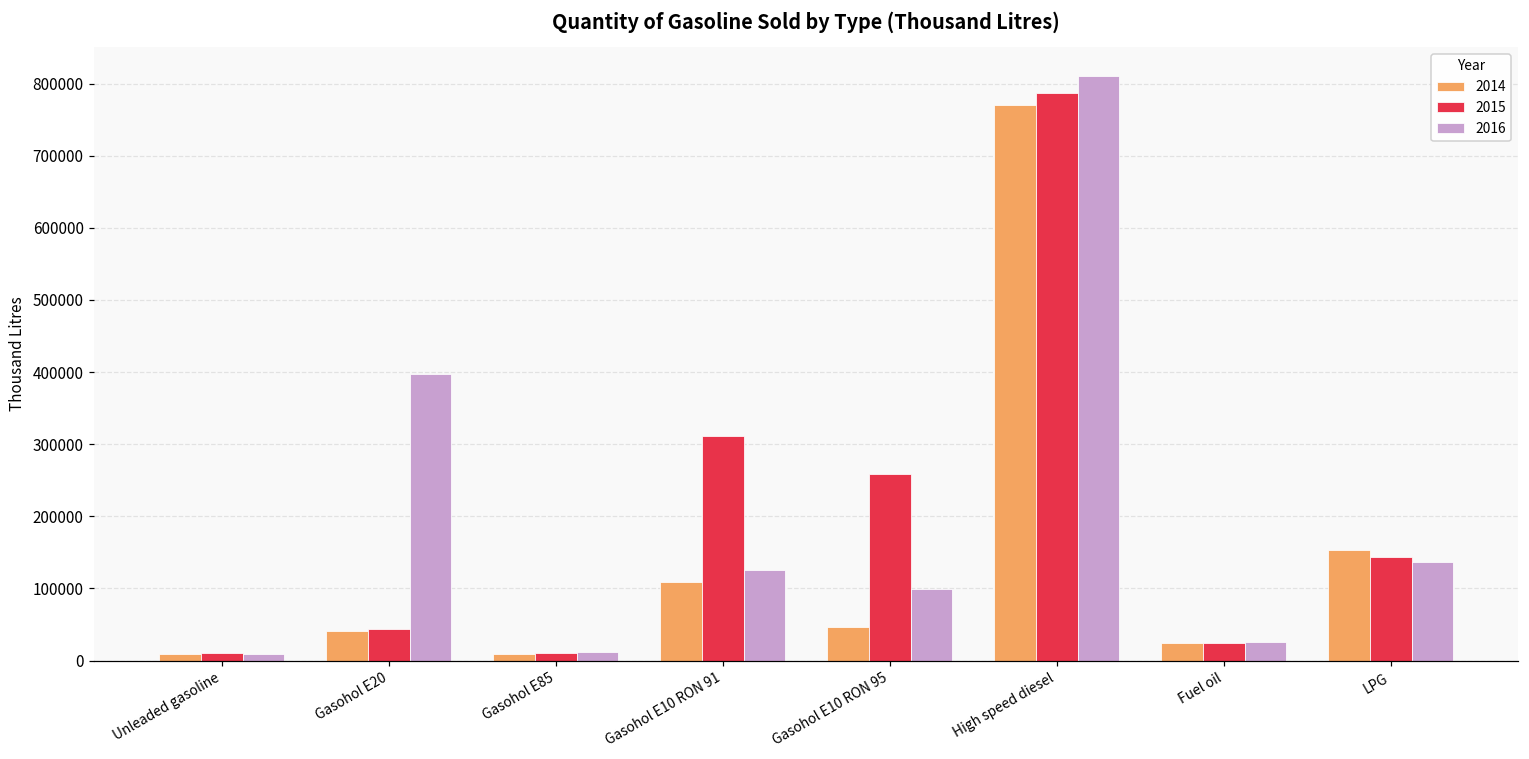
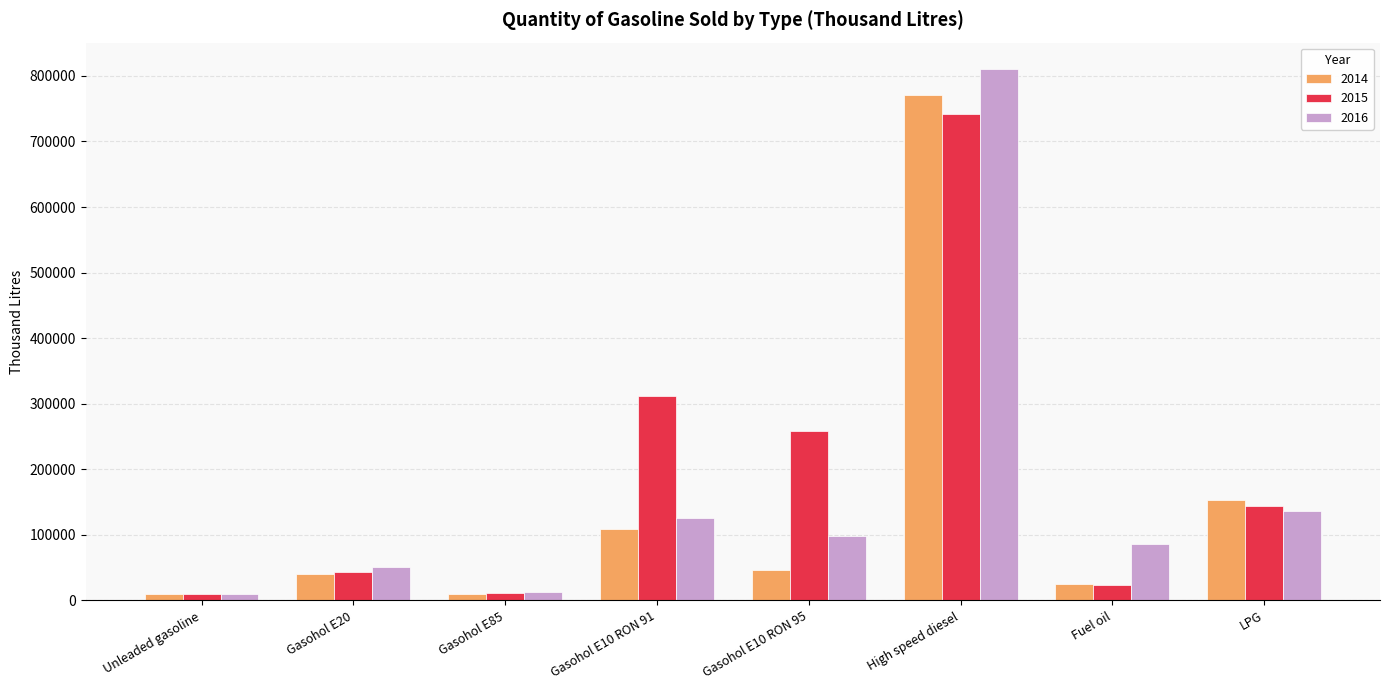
  {
    "2014": {
      "Unleaded gasoline": 10000,
      "Gasohol E20": 40000,
      "Gasohol E85": 10000,
      "Gasohol E10 RON 91": 110000,
      "Gasohol E10 RON 95": 50000,
      "High speed diesel": 770000,
      "Fuel oil": 20000,
      "LPG": 150000
    },
    "2015": {
      "Unleaded gasoline": 10000,
      "Gasohol E20": 40000,
      "Gasohol E85": 10000,
      "Gasohol E10 RON 91": 310000,
      "Gasohol E10 RON 95": 260000,
-     "High speed diesel": 790000,
+     "High speed diesel": 740000,
      "Fuel oil": 20000,
      "LPG": 140000
    },
    "2016": {
      "Unleaded gasoline": 10000,
-     "Gasohol E20": 400000,
+     "Gasohol E20": 50000,
      "Gasohol E85": 10000,
      "Gasohol E10 RON 91": 130000,
      "Gasohol E10 RON 95": 100000,
      "High speed diesel": 810000,
-     "Fuel oil": 30000,
+     "Fuel oil": 90000,
      "LPG": 140000
    }
  }
